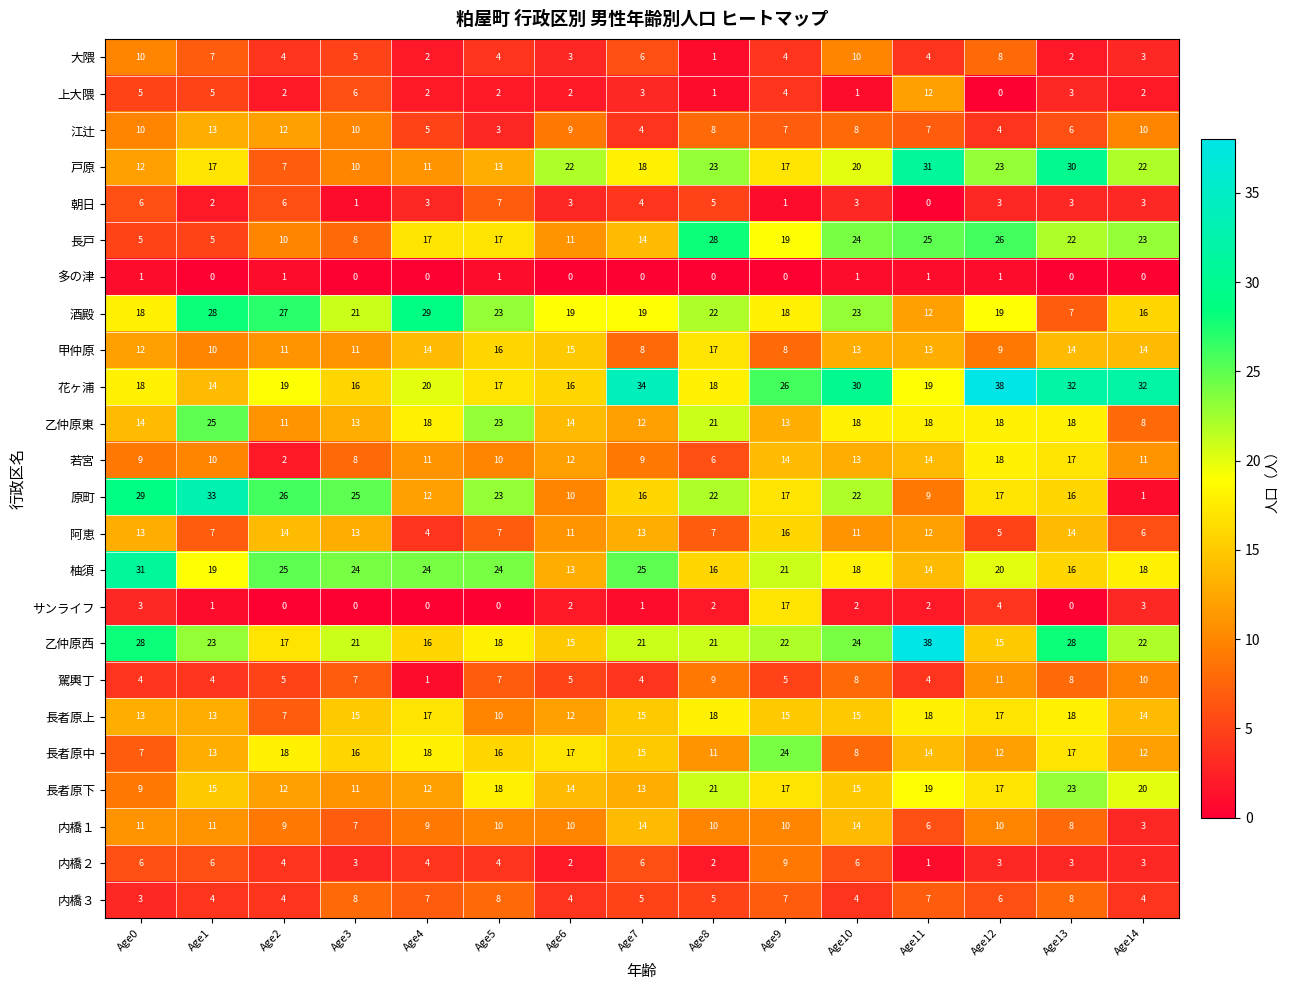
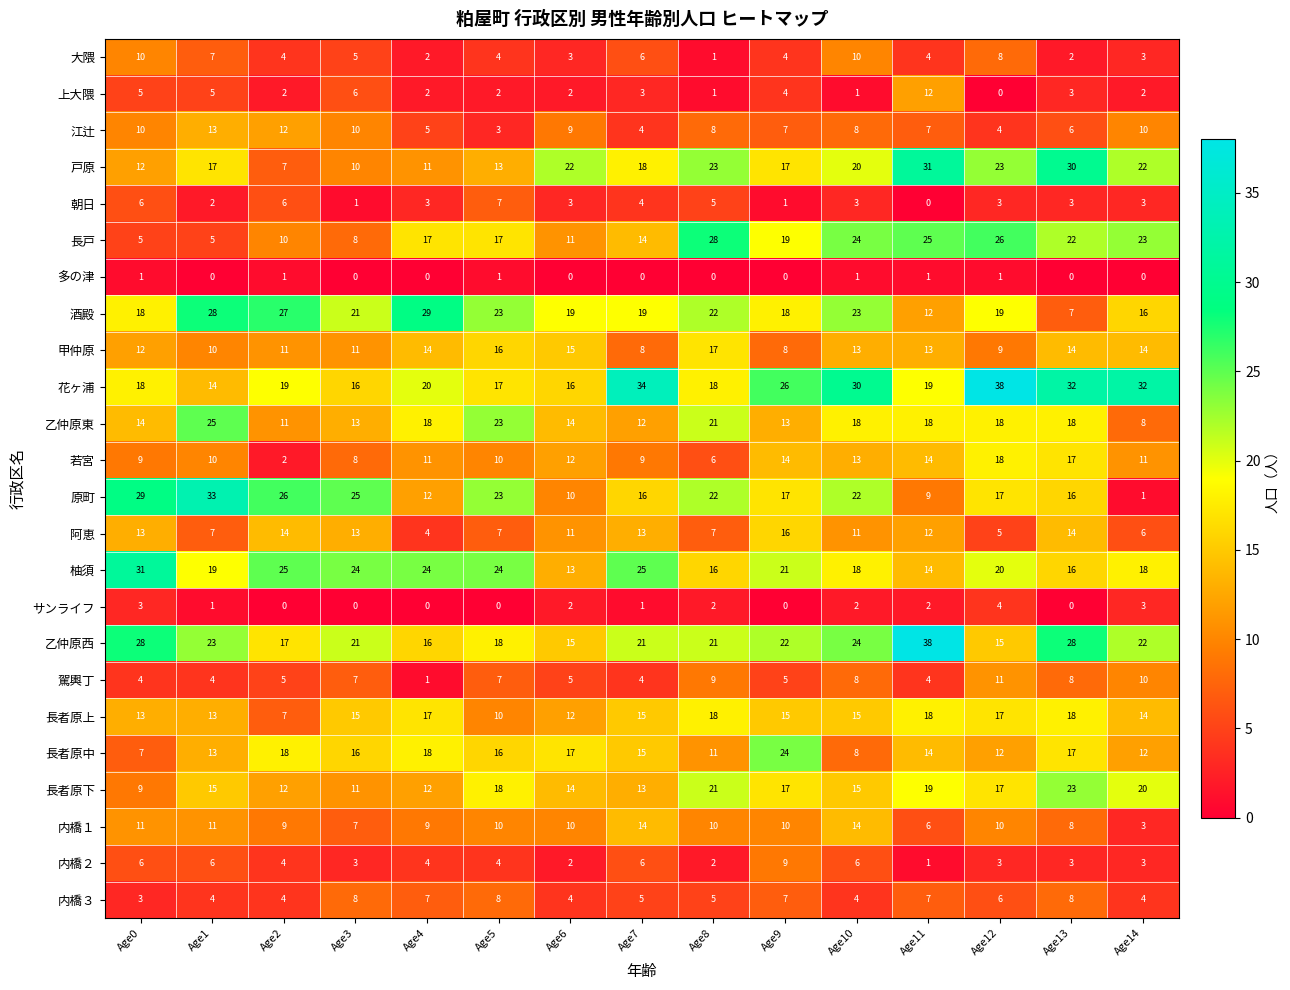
  {
    "サンライフ": {
      "Age0": 3,
      "Age1": 1,
      "Age2": 0,
      "Age3": 0,
      "Age4": 0,
      "Age5": 0,
      "Age6": 2,
      "Age7": 1,
      "Age8": 2,
-     "Age9": 17,
+     "Age9": 0,
      "Age10": 2,
      "Age11": 2,
      "Age12": 4,
      "Age13": 0,
      "Age14": 3
    }
  }
